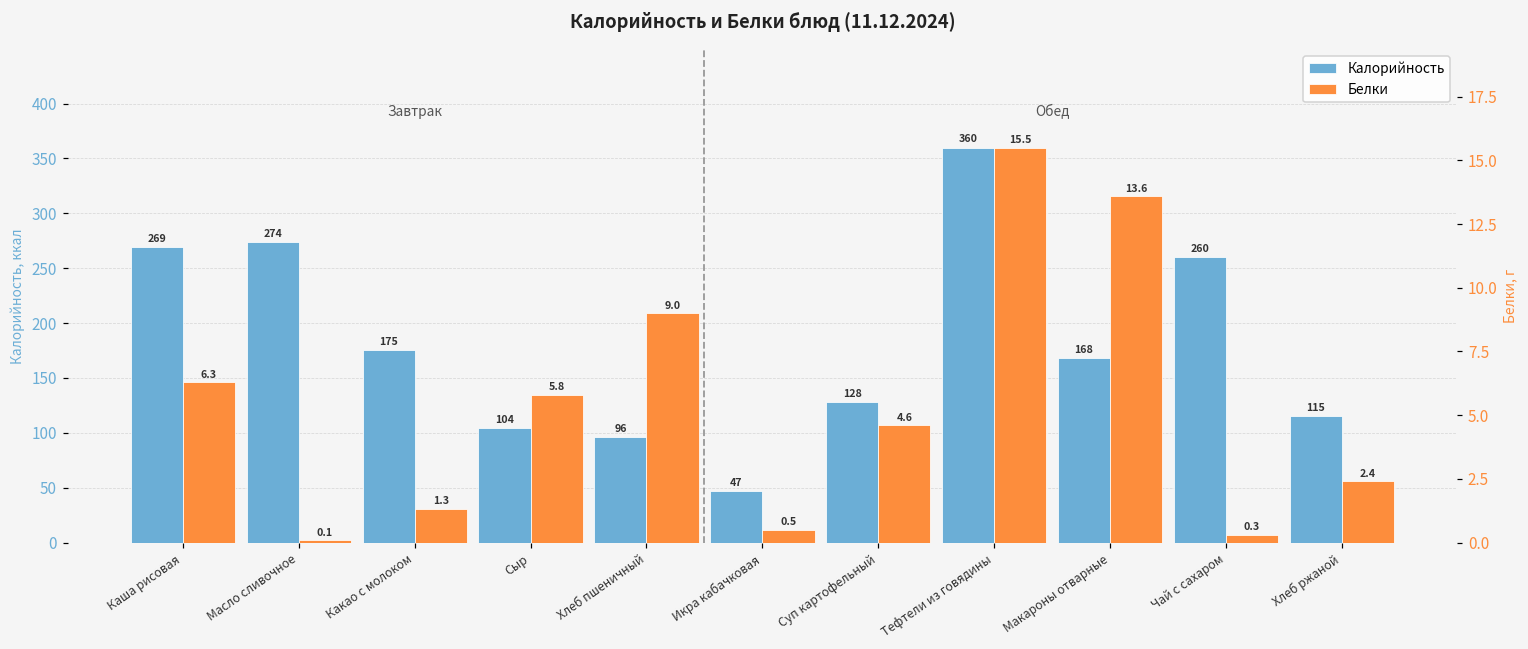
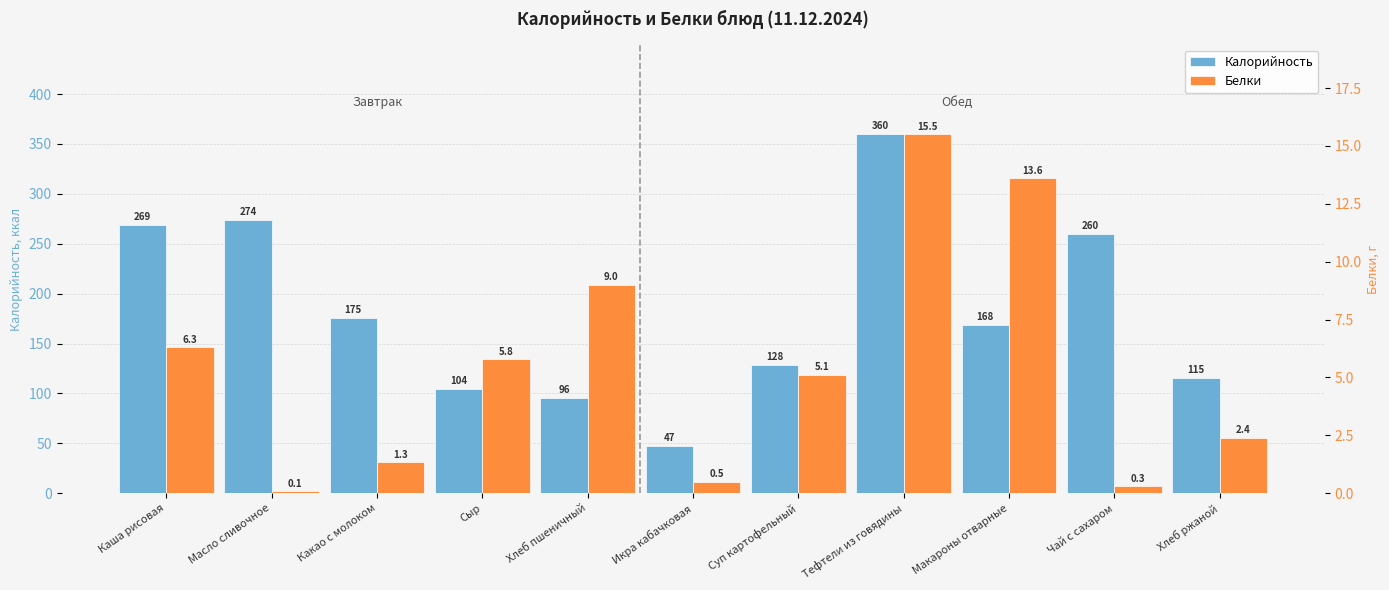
  {
    "Калорийность": {
      "Каша рисовая": 269,
      "Масло сливочное": 274,
      "Какао с молоком": 175,
      "Сыр": 104,
      "Хлеб пшеничный": 96,
      "Икра кабачковая": 47,
      "Суп картофельный": 128,
      "Тефтели из говядины": 360,
      "Макароны отварные": 168,
      "Чай с сахаром": 260,
      "Хлеб ржаной": 115
    },
    "Белки": {
      "Каша рисовая": 6.3,
      "Масло сливочное": 0.1,
      "Какао с молоком": 1.3,
      "Сыр": 5.8,
      "Хлеб пшеничный": 9.0,
      "Икра кабачковая": 0.5,
-     "Суп картофельный": 4.6,
+     "Суп картофельный": 5.1,
      "Тефтели из говядины": 15.5,
      "Макароны отварные": 13.6,
      "Чай с сахаром": 0.3,
      "Хлеб ржаной": 2.4
    }
  }
